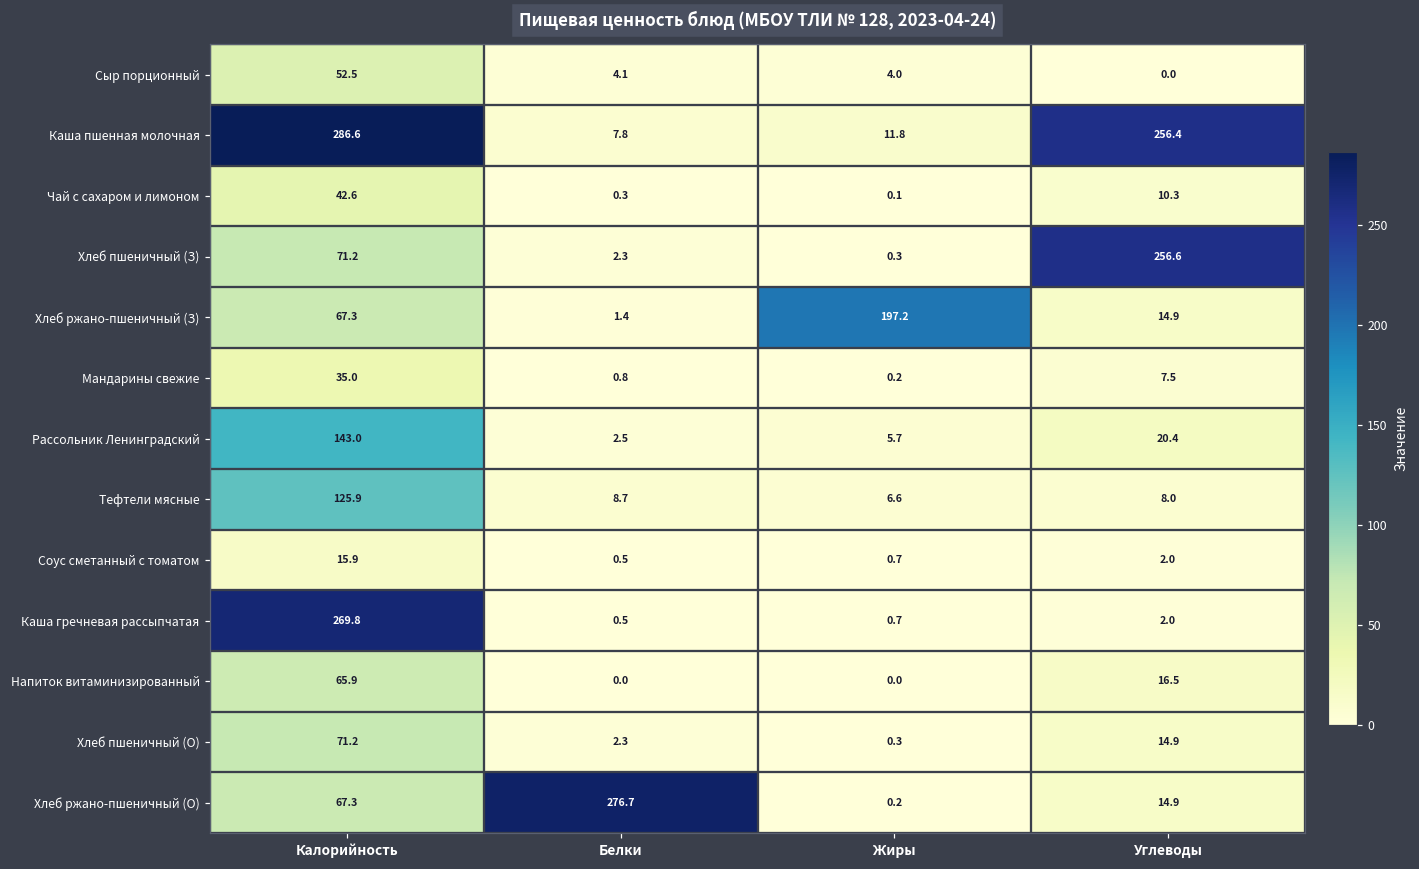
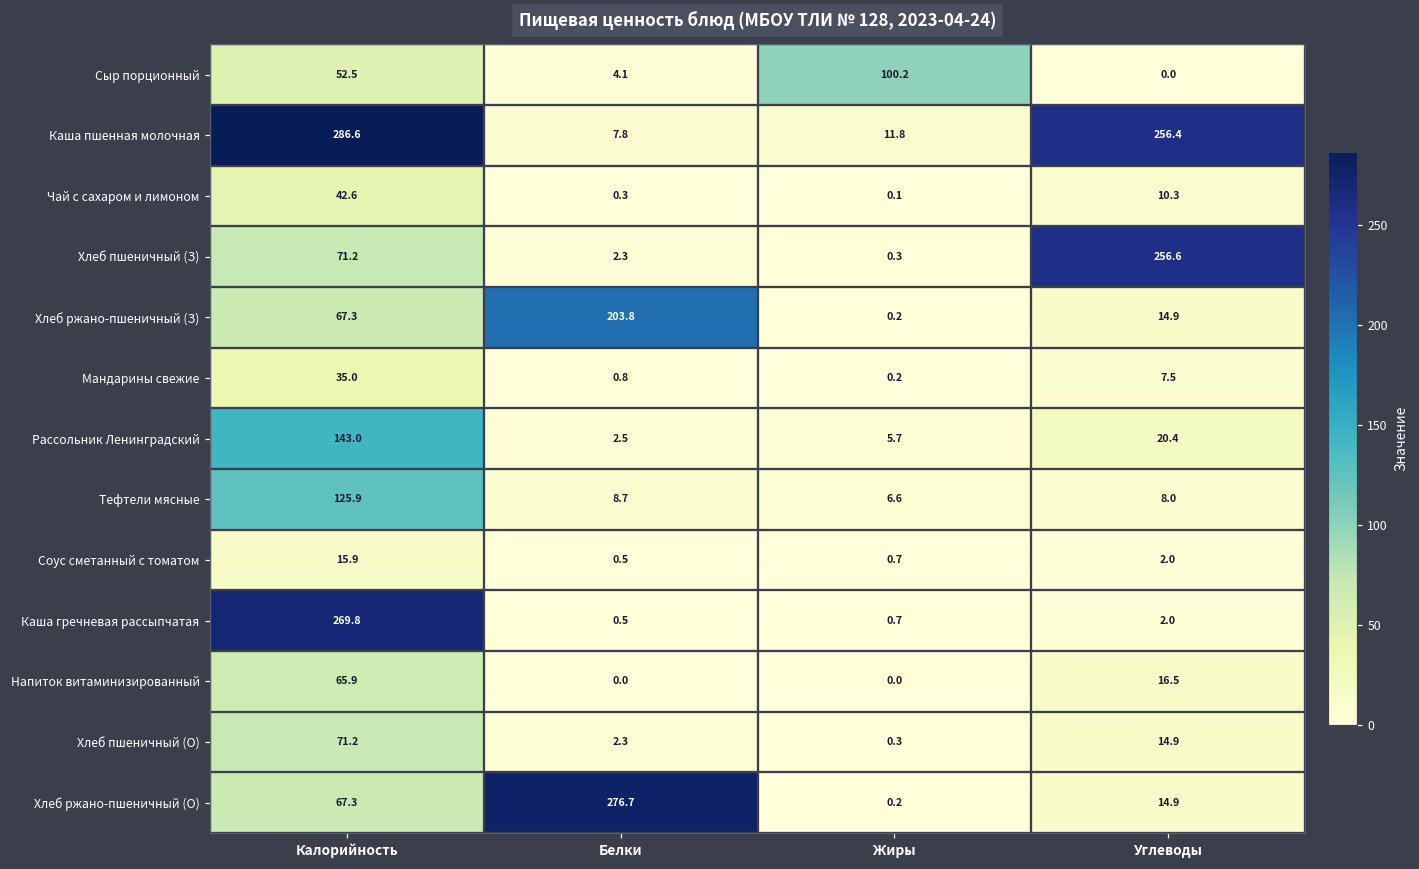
  {
    "Сыр порционный": {
      "Калорийность": 52.5,
      "Белки": 4.1,
-     "Жиры": 4.0,
+     "Жиры": 100.2,
      "Углеводы": 0.0
    },
    "Каша пшенная молочная": {
      "Калорийность": 286.6,
      "Белки": 7.8,
      "Жиры": 11.8,
      "Углеводы": 256.4
    },
    "Чай с сахаром и лимоном": {
      "Калорийность": 42.6,
      "Белки": 0.3,
      "Жиры": 0.1,
      "Углеводы": 10.3
    },
    "Хлеб пшеничный (З)": {
      "Калорийность": 71.2,
      "Белки": 2.3,
      "Жиры": 0.3,
      "Углеводы": 256.6
    },
    "Хлеб ржано-пшеничный (З)": {
      "Калорийность": 67.3,
-     "Белки": 1.4,
-     "Жиры": 197.2,
+     "Белки": 203.8,
+     "Жиры": 0.2,
      "Углеводы": 14.9
    },
    "Мандарины свежие": {
      "Калорийность": 35.0,
      "Белки": 0.8,
      "Жиры": 0.2,
      "Углеводы": 7.5
    },
    "Рассольник Ленинградский": {
      "Калорийность": 143.0,
      "Белки": 2.5,
      "Жиры": 5.7,
      "Углеводы": 20.4
    },
    "Тефтели мясные": {
      "Калорийность": 125.9,
      "Белки": 8.7,
      "Жиры": 6.6,
      "Углеводы": 8.0
    },
    "Соус сметанный с томатом": {
      "Калорийность": 15.9,
      "Белки": 0.5,
      "Жиры": 0.7,
      "Углеводы": 2.0
    },
    "Каша гречневая рассыпчатая": {
      "Калорийность": 269.8,
      "Белки": 0.5,
      "Жиры": 0.7,
      "Углеводы": 2.0
    },
    "Напиток витаминизированный": {
      "Калорийность": 65.9,
      "Белки": 0.0,
      "Жиры": 0.0,
      "Углеводы": 16.5
    },
    "Хлеб пшеничный (О)": {
      "Калорийность": 71.2,
      "Белки": 2.3,
      "Жиры": 0.3,
      "Углеводы": 14.9
    },
    "Хлеб ржано-пшеничный (О)": {
      "Калорийность": 67.3,
      "Белки": 276.7,
      "Жиры": 0.2,
      "Углеводы": 14.9
    }
  }
